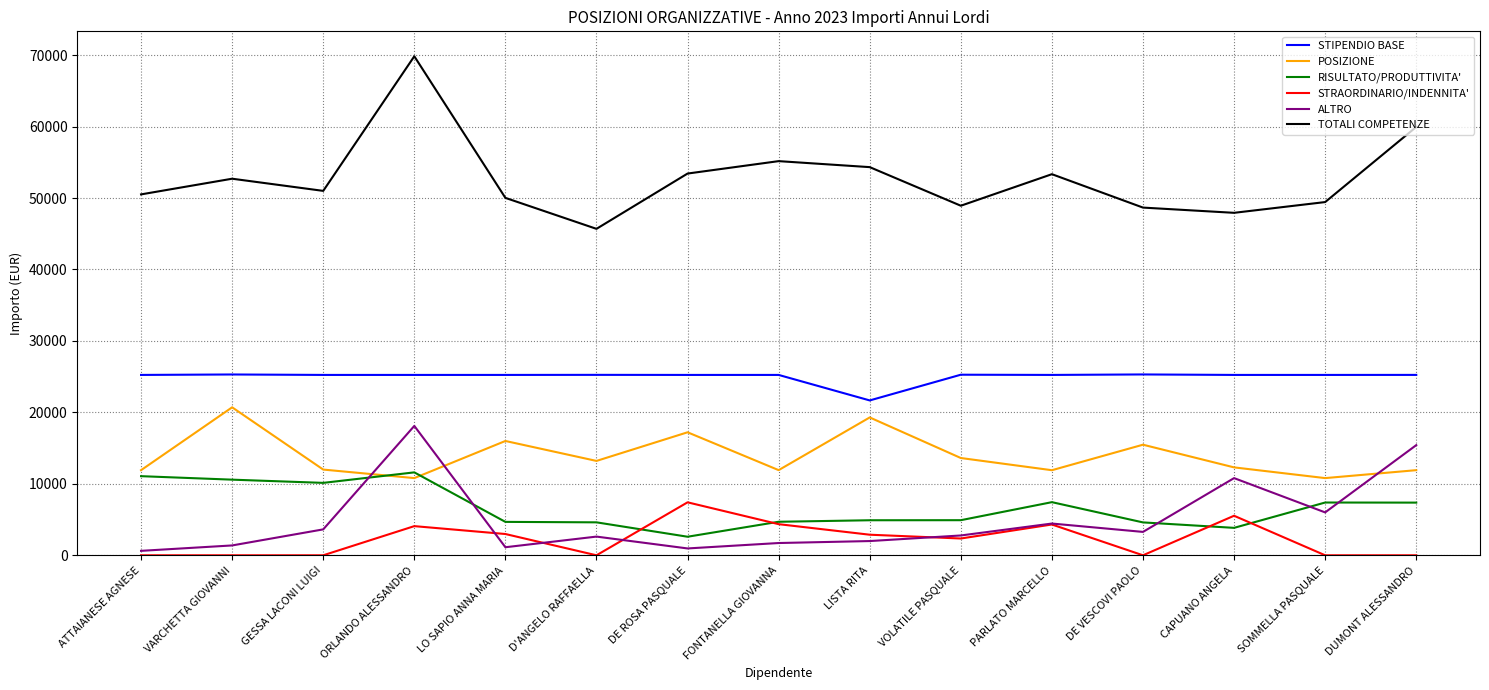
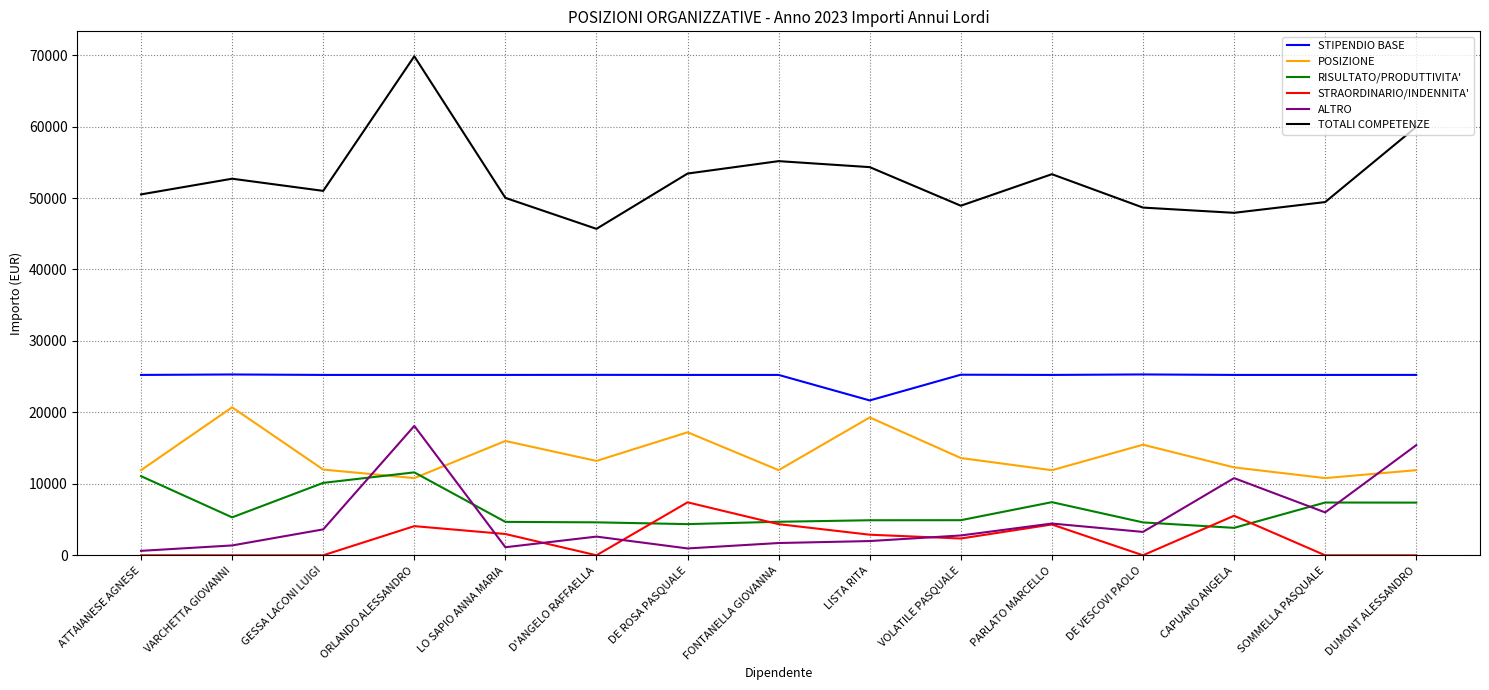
  {
    "STIPENDIO BASE": {
      "ATTAIANESE AGNESE": 25000,
      "VARCHETTA GIOVANNI": 25000,
      "GESSA LACONI LUIGI": 25000,
      "ORLANDO ALESSANDRO": 25000,
      "LO SAPIO ANNA MARIA": 25000,
      "D'ANGELO RAFFAELLA": 25000,
      "DE ROSA PASQUALE": 25000,
      "FONTANELLA GIOVANNA": 25000,
      "LISTA RITA": 22000,
      "VOLATILE PASQUALE": 25000,
      "PARLATO MARCELLO": 25000,
      "DE VESCOVI PAOLO": 25000,
      "CAPUANO ANGELA": 25000,
      "SOMMELLA PASQUALE": 25000,
      "DUMONT ALESSANDRO": 25000
    },
    "POSIZIONE": {
      "ATTAIANESE AGNESE": 12000,
      "VARCHETTA GIOVANNI": 21000,
      "GESSA LACONI LUIGI": 12000,
      "ORLANDO ALESSANDRO": 11000,
      "LO SAPIO ANNA MARIA": 16000,
      "D'ANGELO RAFFAELLA": 13000,
      "DE ROSA PASQUALE": 17000,
      "FONTANELLA GIOVANNA": 12000,
      "LISTA RITA": 19000,
      "VOLATILE PASQUALE": 14000,
      "PARLATO MARCELLO": 12000,
      "DE VESCOVI PAOLO": 15000,
      "CAPUANO ANGELA": 12000,
      "SOMMELLA PASQUALE": 11000,
      "DUMONT ALESSANDRO": 12000
    },
    "RISULTATO/PRODUTTIVITA'": {
      "ATTAIANESE AGNESE": 11000,
-     "VARCHETTA GIOVANNI": 11000,
+     "VARCHETTA GIOVANNI": 5000,
      "GESSA LACONI LUIGI": 10000,
      "ORLANDO ALESSANDRO": 12000,
      "LO SAPIO ANNA MARIA": 5000,
      "D'ANGELO RAFFAELLA": 5000,
-     "DE ROSA PASQUALE": 3000,
+     "DE ROSA PASQUALE": 4000,
      "LISTA RITA": 5000,
      "VOLATILE PASQUALE": 5000,
      "PARLATO MARCELLO": 7000,
      "DE VESCOVI PAOLO": 5000,
      "CAPUANO ANGELA": 4000,
      "SOMMELLA PASQUALE": 7000,
      "DUMONT ALESSANDRO": 7000
    },
    "STRAORDINARIO/INDENNITA'": {
      "ATTAIANESE AGNESE": 0,
      "VARCHETTA GIOVANNI": 0,
      "GESSA LACONI LUIGI": 0,
      "ORLANDO ALESSANDRO": 4000,
      "LO SAPIO ANNA MARIA": 3000,
      "D'ANGELO RAFFAELLA": 0,
      "DE ROSA PASQUALE": 7000,
      "LISTA RITA": 3000,
      "VOLATILE PASQUALE": 2000,
      "DE VESCOVI PAOLO": 0,
      "CAPUANO ANGELA": 6000,
      "SOMMELLA PASQUALE": 0,
      "DUMONT ALESSANDRO": 0
    },
    "ALTRO": {
      "ATTAIANESE AGNESE": 1000,
      "VARCHETTA GIOVANNI": 1000,
      "GESSA LACONI LUIGI": 4000,
      "ORLANDO ALESSANDRO": 18000,
      "LO SAPIO ANNA MARIA": 1000,
      "D'ANGELO RAFFAELLA": 3000,
      "DE ROSA PASQUALE": 1000,
      "FONTANELLA GIOVANNA": 2000,
      "LISTA RITA": 2000,
      "VOLATILE PASQUALE": 3000,
      "DE VESCOVI PAOLO": 3000,
      "CAPUANO ANGELA": 11000,
      "SOMMELLA PASQUALE": 6000,
      "DUMONT ALESSANDRO": 15000
    },
    "TOTALI COMPETENZE": {
      "ATTAIANESE AGNESE": 51000,
      "VARCHETTA GIOVANNI": 53000,
      "GESSA LACONI LUIGI": 51000,
      "ORLANDO ALESSANDRO": 70000,
      "LO SAPIO ANNA MARIA": 50000,
      "D'ANGELO RAFFAELLA": 46000,
      "DE ROSA PASQUALE": 53000,
      "FONTANELLA GIOVANNA": 55000,
      "LISTA RITA": 54000,
      "VOLATILE PASQUALE": 49000,
      "PARLATO MARCELLO": 53000,
      "DE VESCOVI PAOLO": 49000,
      "CAPUANO ANGELA": 48000,
      "SOMMELLA PASQUALE": 49000
    }
  }
